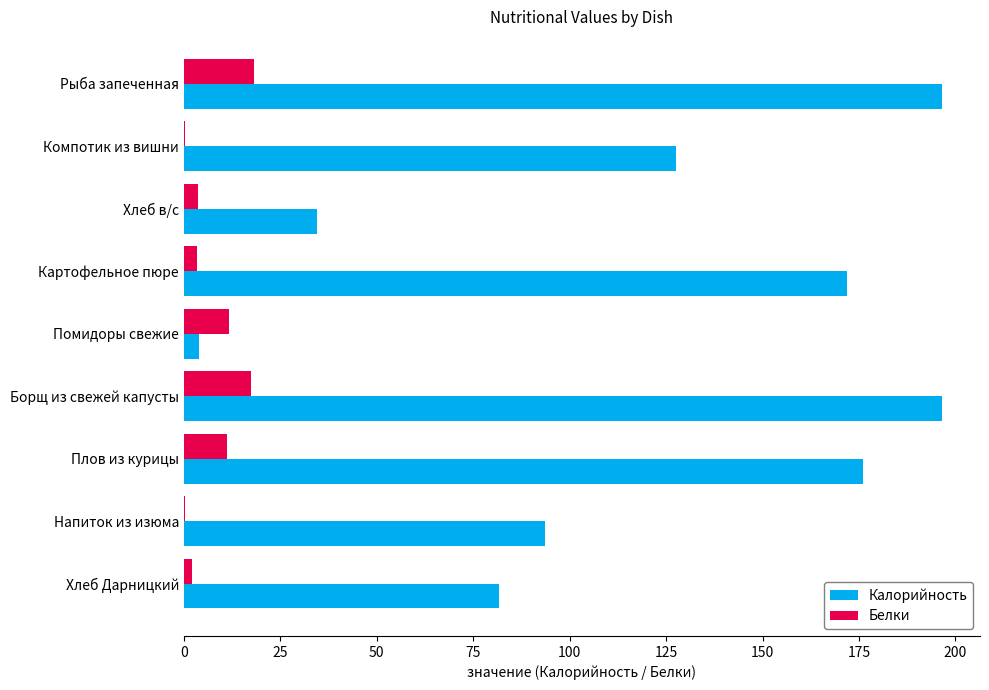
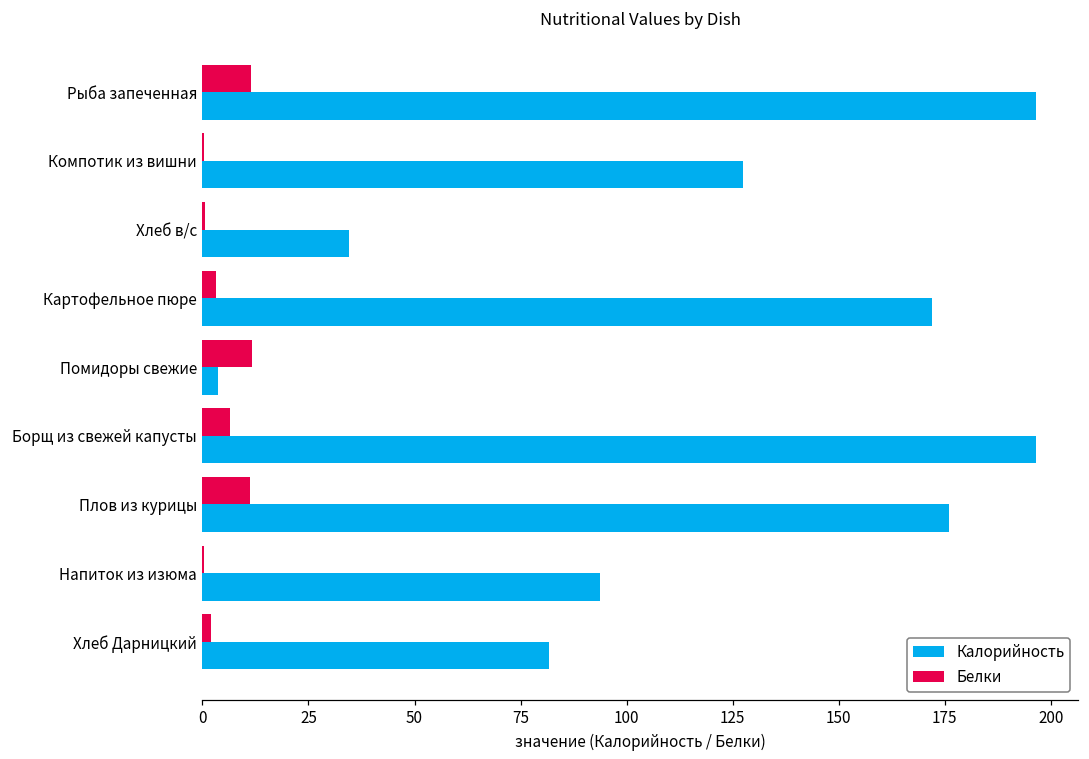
  {
    "Калорийность": {
      "Рыба запеченная": 196,
      "Компотик из вишни": 127,
      "Хлеб в/с": 35,
      "Картофельное пюре": 172,
      "Помидоры свежие": 4,
      "Борщ из свежей капусты": 197,
      "Плов из курицы": 176,
      "Напиток из изюма": 94,
      "Хлеб Дарницкий": 82
    },
    "Белки": {
-     "Рыба запеченная": 18,
-     "Хлеб в/с": 4,
+     "Рыба запеченная": 11,
+     "Хлеб в/с": 1,
      "Картофельное пюре": 3,
      "Помидоры свежие": 12,
-     "Борщ из свежей капусты": 17,
+     "Борщ из свежей капусты": 6,
      "Плов из курицы": 11,
      "Хлеб Дарницкий": 2
    }
  }
